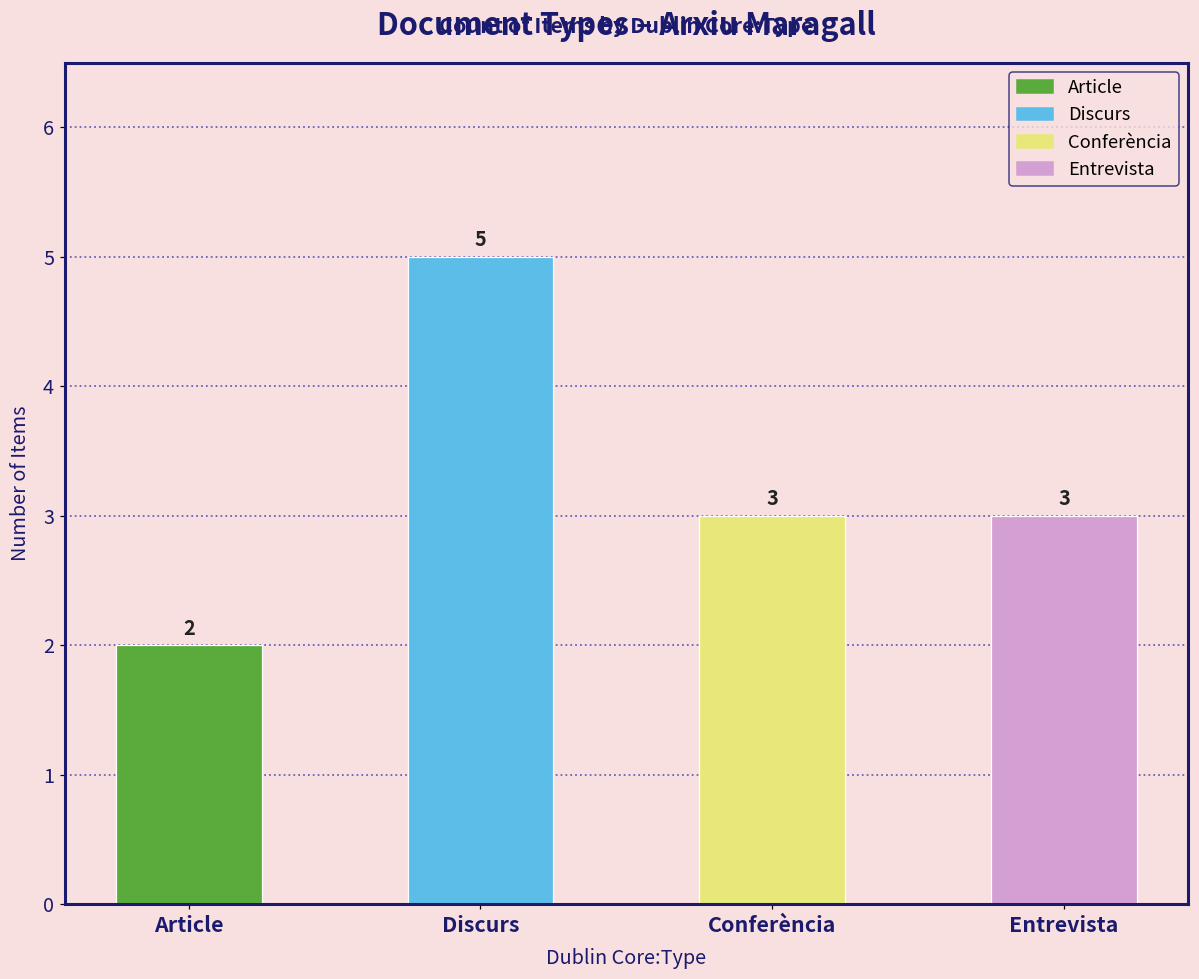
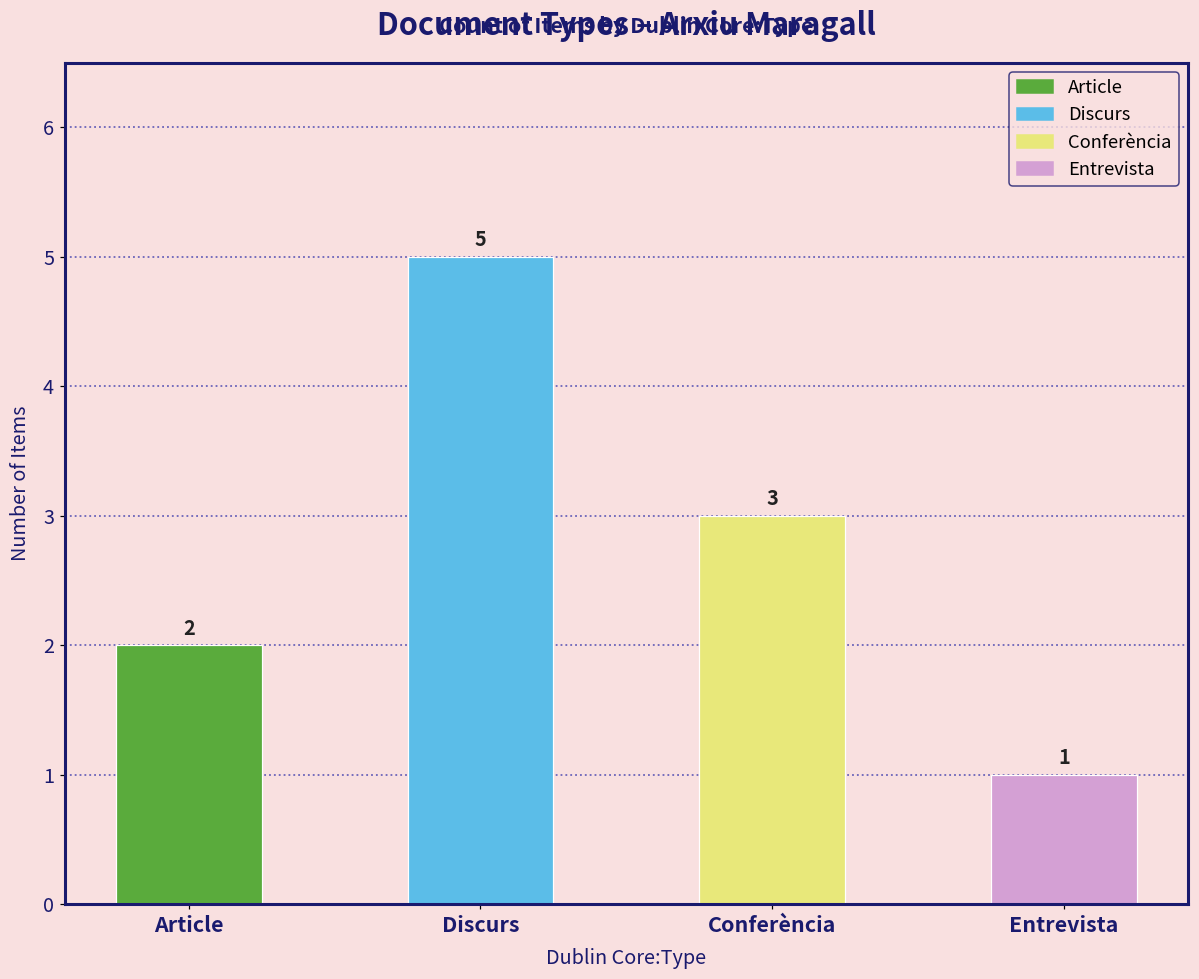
  {
    "Article": 2,
    "Discurs": 5,
    "Conferència": 3,
-   "Entrevista": 3
+   "Entrevista": 1
  }
